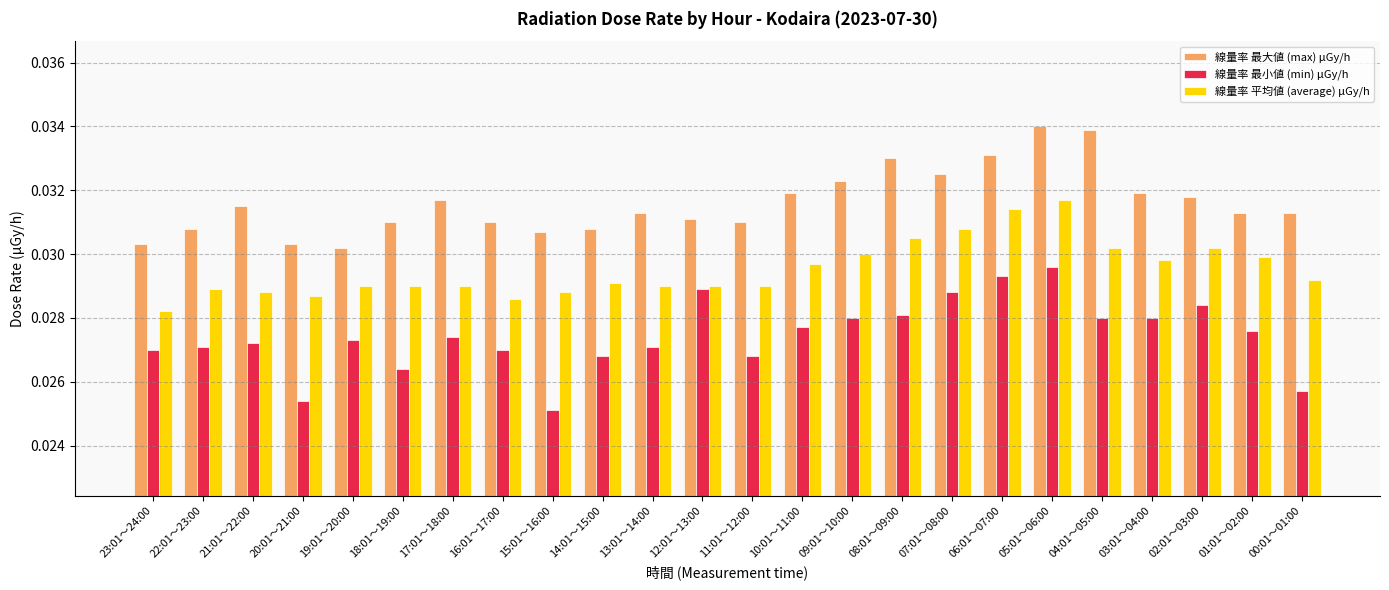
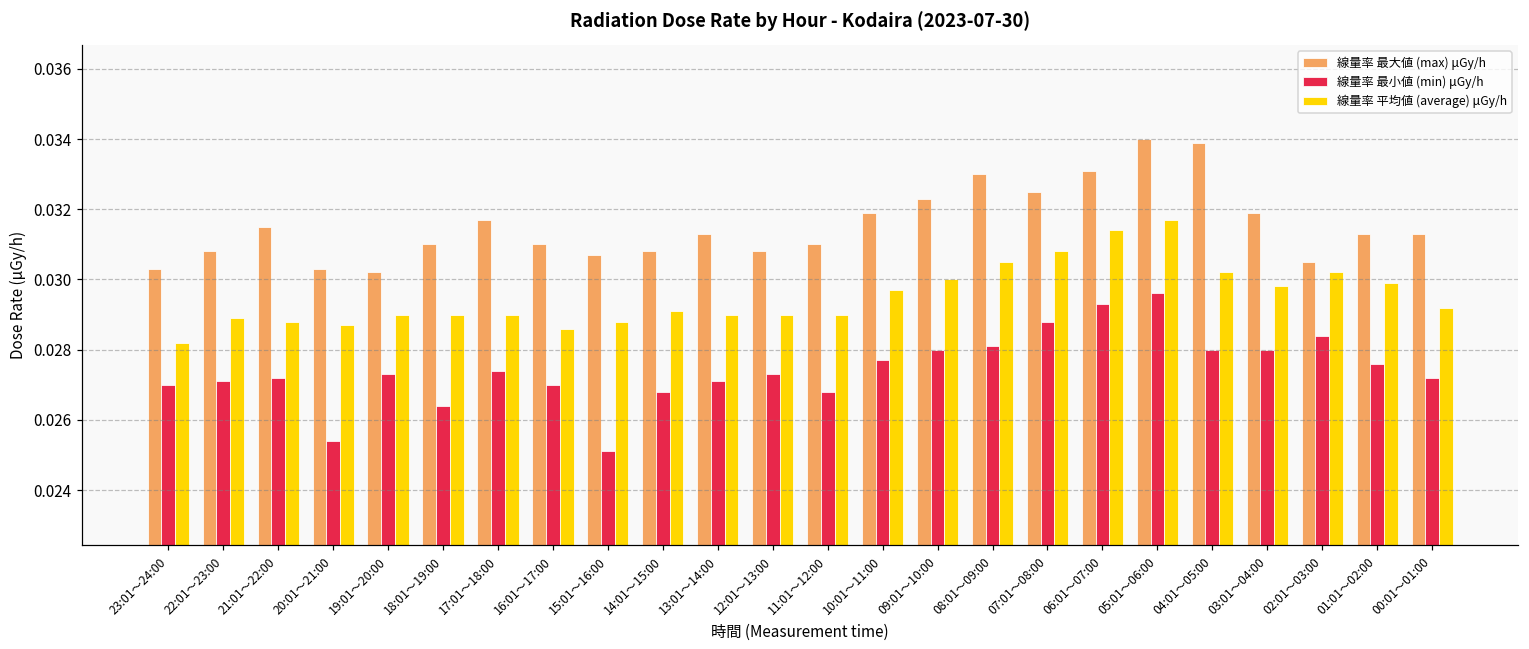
  {
    "線量率 最大値 (max) μGy/h": {
      "23:01～24:00": 0.0303,
      "22:01～23:00": 0.0308,
      "21:01～22:00": 0.0315,
      "20:01～21:00": 0.0303,
      "19:01～20:00": 0.0302,
      "18:01～19:00": 0.0310,
      "17:01～18:00": 0.0317,
      "16:01～17:00": 0.0310,
      "15:01～16:00": 0.0307,
      "14:01～15:00": 0.0308,
      "13:01～14:00": 0.0313,
-     "12:01～13:00": 0.0311,
+     "12:01～13:00": 0.0308,
      "11:01～12:00": 0.0310,
      "10:01～11:00": 0.0319,
      "09:01～10:00": 0.0323,
      "08:01～09:00": 0.0330,
      "07:01～08:00": 0.0325,
      "06:01～07:00": 0.0331,
      "05:01～06:00": 0.0340,
      "04:01～05:00": 0.0339,
      "03:01～04:00": 0.0319,
-     "02:01～03:00": 0.0318,
+     "02:01～03:00": 0.0305,
      "01:01～02:00": 0.0313,
      "00:01～01:00": 0.0313
    },
    "線量率 最小値 (min) μGy/h": {
      "23:01～24:00": 0.0270,
      "22:01～23:00": 0.0271,
      "21:01～22:00": 0.0272,
      "20:01～21:00": 0.0254,
      "19:01～20:00": 0.0273,
      "18:01～19:00": 0.0264,
      "17:01～18:00": 0.0274,
      "16:01～17:00": 0.0270,
      "15:01～16:00": 0.0251,
      "14:01～15:00": 0.0268,
      "13:01～14:00": 0.0271,
-     "12:01～13:00": 0.0289,
+     "12:01～13:00": 0.0273,
      "11:01～12:00": 0.0268,
      "10:01～11:00": 0.0277,
      "09:01～10:00": 0.0280,
      "08:01～09:00": 0.0281,
      "07:01～08:00": 0.0288,
      "06:01～07:00": 0.0293,
      "05:01～06:00": 0.0296,
      "04:01～05:00": 0.0280,
      "03:01～04:00": 0.0280,
      "02:01～03:00": 0.0284,
      "01:01～02:00": 0.0276,
-     "00:01～01:00": 0.0257
+     "00:01～01:00": 0.0272
    },
    "線量率 平均値 (average) μGy/h": {
      "23:01～24:00": 0.0282,
      "22:01～23:00": 0.0289,
      "21:01～22:00": 0.0288,
      "20:01～21:00": 0.0287,
      "19:01～20:00": 0.0290,
      "18:01～19:00": 0.0290,
      "17:01～18:00": 0.0290,
      "16:01～17:00": 0.0286,
      "15:01～16:00": 0.0288,
      "14:01～15:00": 0.0291,
      "13:01～14:00": 0.0290,
      "12:01～13:00": 0.0290,
      "11:01～12:00": 0.0290,
      "10:01～11:00": 0.0297,
      "09:01～10:00": 0.0300,
      "08:01～09:00": 0.0305,
      "07:01～08:00": 0.0308,
      "06:01～07:00": 0.0314,
      "05:01～06:00": 0.0317,
      "04:01～05:00": 0.0302,
      "03:01～04:00": 0.0298,
      "02:01～03:00": 0.0302,
      "01:01～02:00": 0.0299,
      "00:01～01:00": 0.0292
    }
  }
